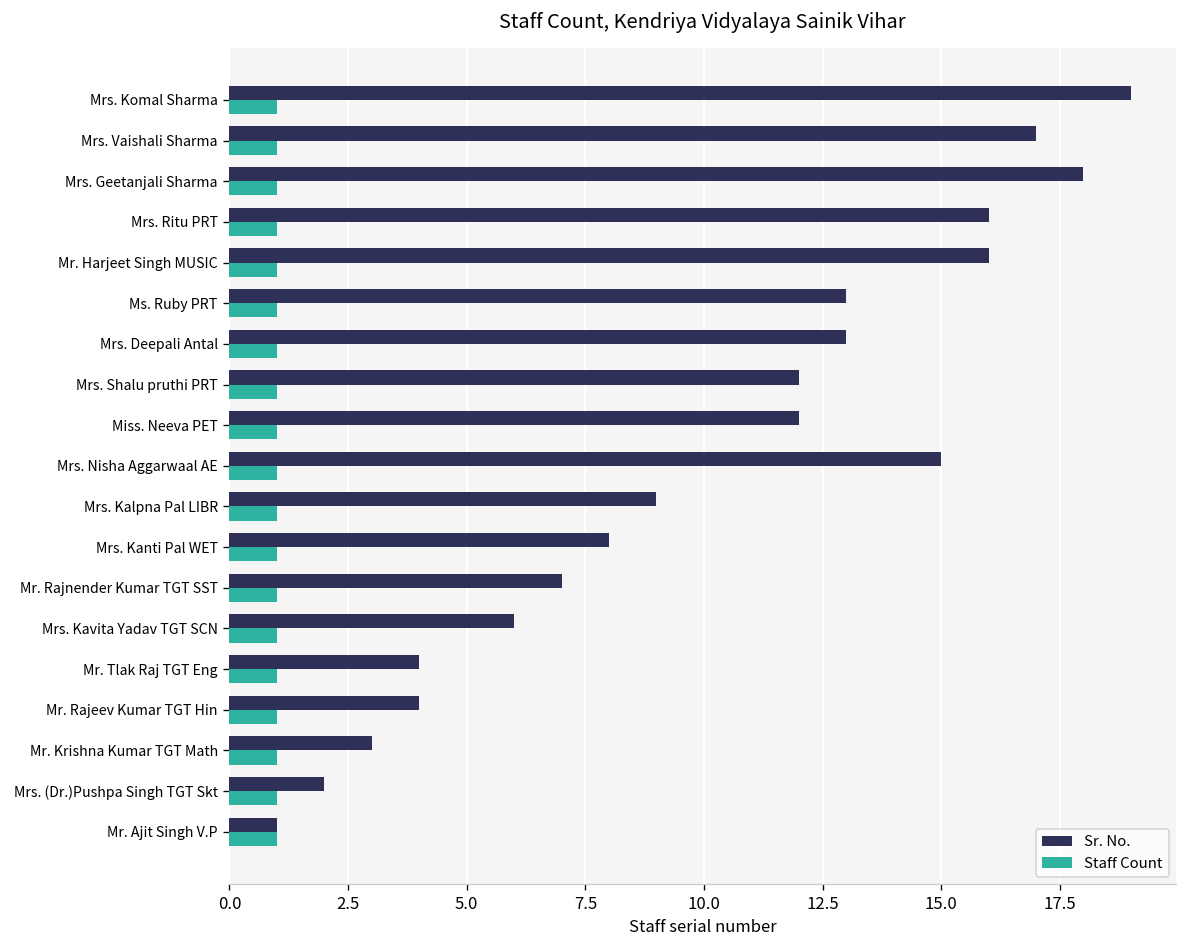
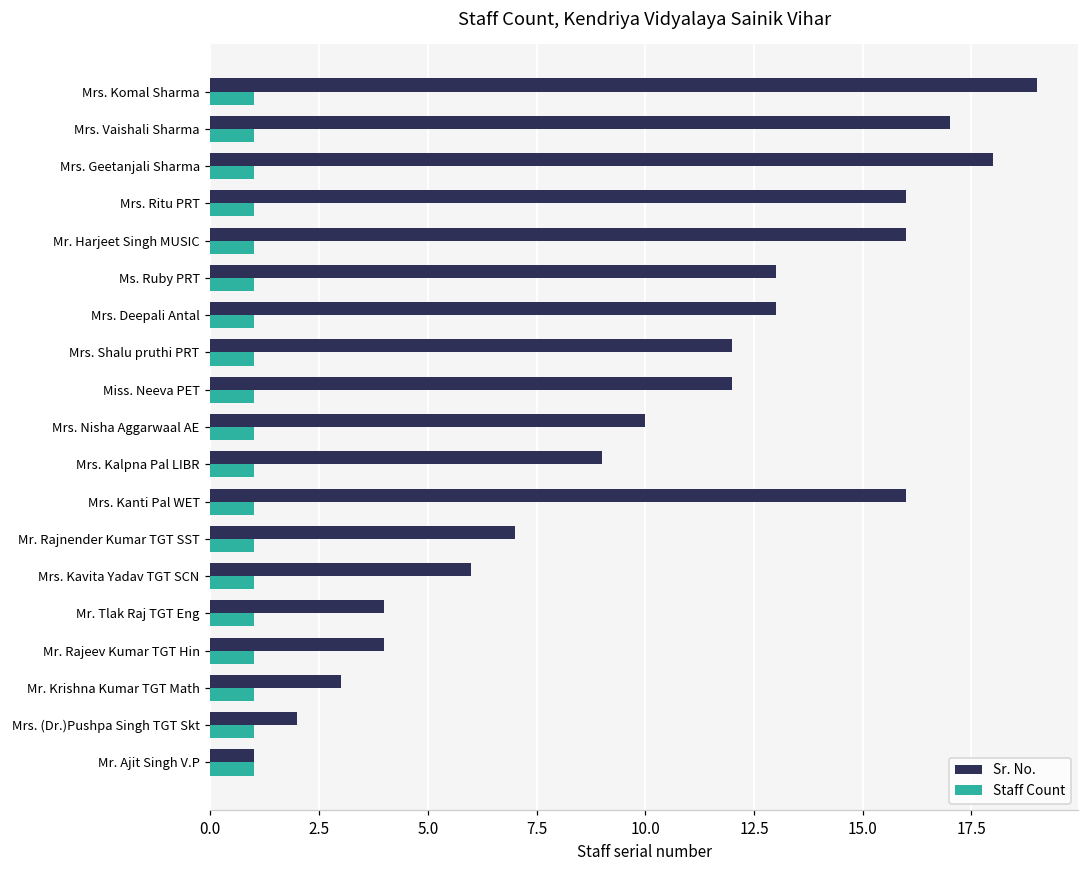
  {
    "Sr. No.": {
      "Mrs. Komal Sharma": 19,
      "Mrs. Vaishali Sharma": 17,
      "Mrs. Geetanjali Sharma": 18,
      "Mrs. Ritu PRT": 16,
      "Mr. Harjeet Singh MUSIC": 16,
      "Ms. Ruby PRT": 13,
      "Mrs. Deepali Antal": 13,
      "Mrs. Shalu pruthi PRT": 12,
      "Miss. Neeva PET": 12,
-     "Mrs. Nisha Aggarwaal AE": 15,
+     "Mrs. Nisha Aggarwaal AE": 10,
      "Mrs. Kalpna Pal LIBR": 9,
-     "Mrs. Kanti Pal WET": 8,
+     "Mrs. Kanti Pal WET": 16,
      "Mr. Rajnender Kumar TGT SST": 7,
      "Mrs. Kavita Yadav TGT SCN": 6,
      "Mr. Tlak Raj TGT Eng": 4,
      "Mr. Rajeev Kumar TGT Hin": 4,
      "Mr. Krishna Kumar TGT Math": 3,
      "Mrs. (Dr.)Pushpa Singh TGT Skt": 2,
      "Mr. Ajit Singh V.P": 1
    },
    "Staff Count": {
      "Mrs. Komal Sharma": 1,
      "Mrs. Vaishali Sharma": 1,
      "Mrs. Geetanjali Sharma": 1,
      "Mrs. Ritu PRT": 1,
      "Mr. Harjeet Singh MUSIC": 1,
      "Ms. Ruby PRT": 1,
      "Mrs. Deepali Antal": 1,
      "Mrs. Shalu pruthi PRT": 1,
      "Miss. Neeva PET": 1,
      "Mrs. Nisha Aggarwaal AE": 1,
      "Mrs. Kalpna Pal LIBR": 1,
      "Mrs. Kanti Pal WET": 1,
      "Mr. Rajnender Kumar TGT SST": 1,
      "Mrs. Kavita Yadav TGT SCN": 1,
      "Mr. Tlak Raj TGT Eng": 1,
      "Mr. Rajeev Kumar TGT Hin": 1,
      "Mr. Krishna Kumar TGT Math": 1,
      "Mrs. (Dr.)Pushpa Singh TGT Skt": 1,
      "Mr. Ajit Singh V.P": 1
    }
  }
